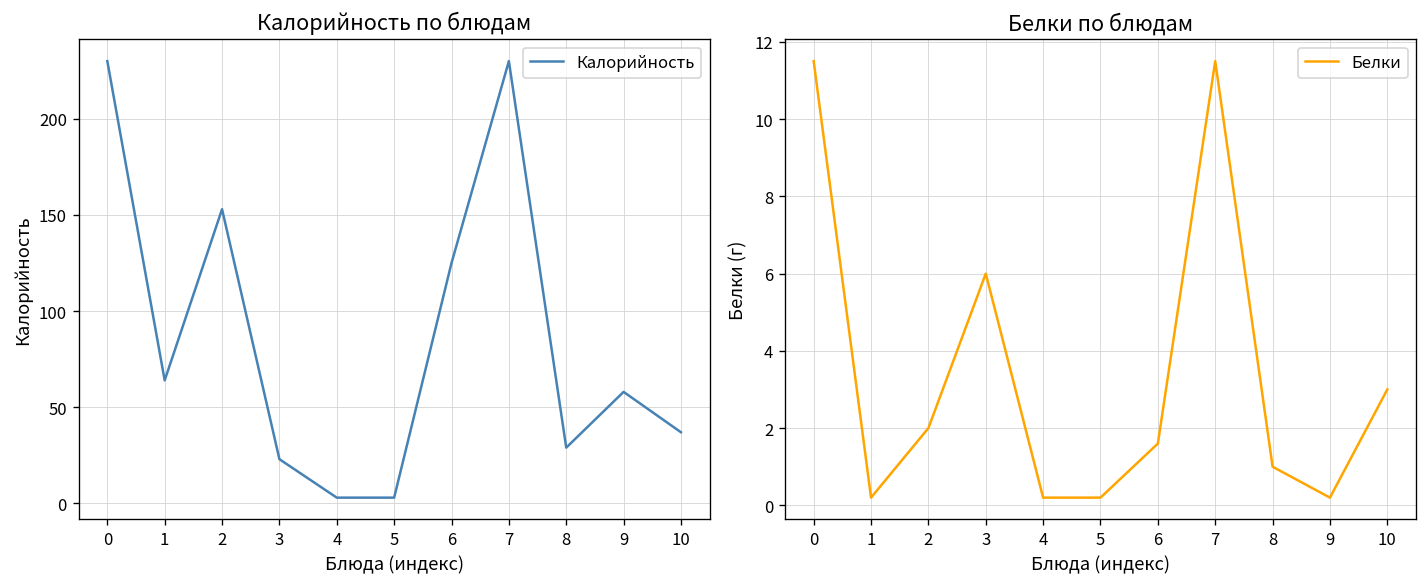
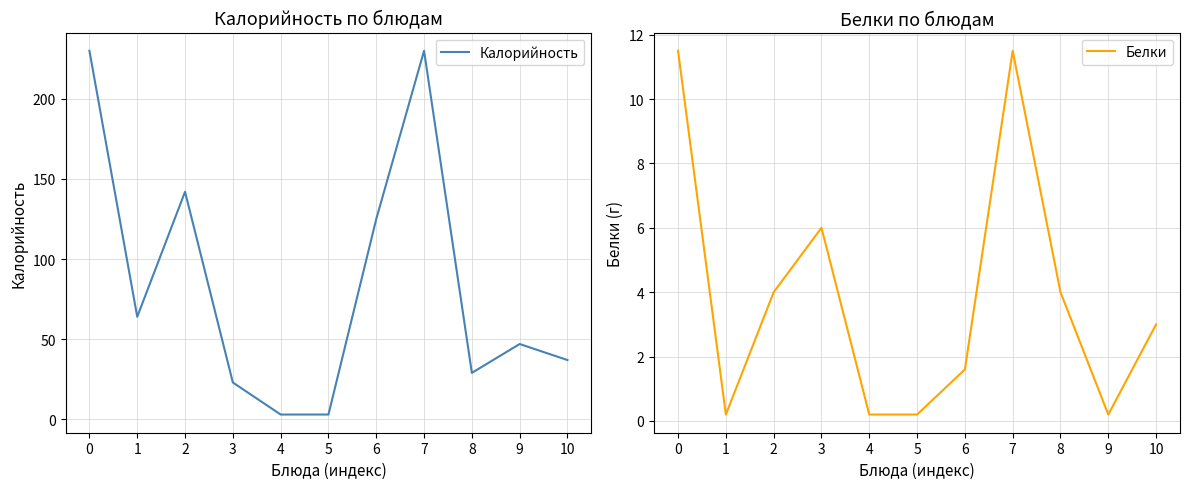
  {
    "Калорийность по блюдам": {
      "0": 230,
      "1": 64,
-     "2": 153,
+     "2": 142,
      "3": 23,
      "4": 3,
      "5": 3,
      "6": 125,
      "7": 230,
      "8": 29,
-     "9": 58,
+     "9": 47,
      "10": 37
    },
    "Белки по блюдам": {
      "0": 11.5,
      "1": 0.2,
-     "2": 2,
+     "2": 4,
      "3": 6,
      "4": 0.2,
      "5": 0.2,
      "6": 1.6,
      "7": 11.5,
-     "8": 1,
+     "8": 4,
      "9": 0.2,
      "10": 3
    }
  }
